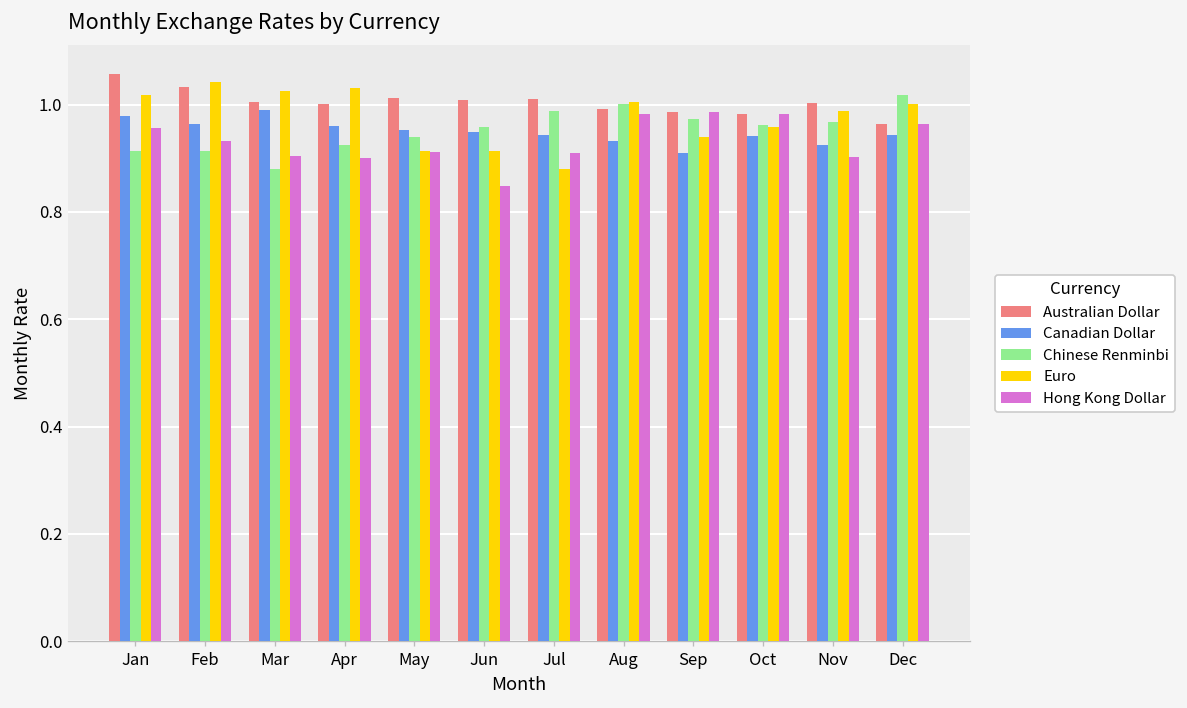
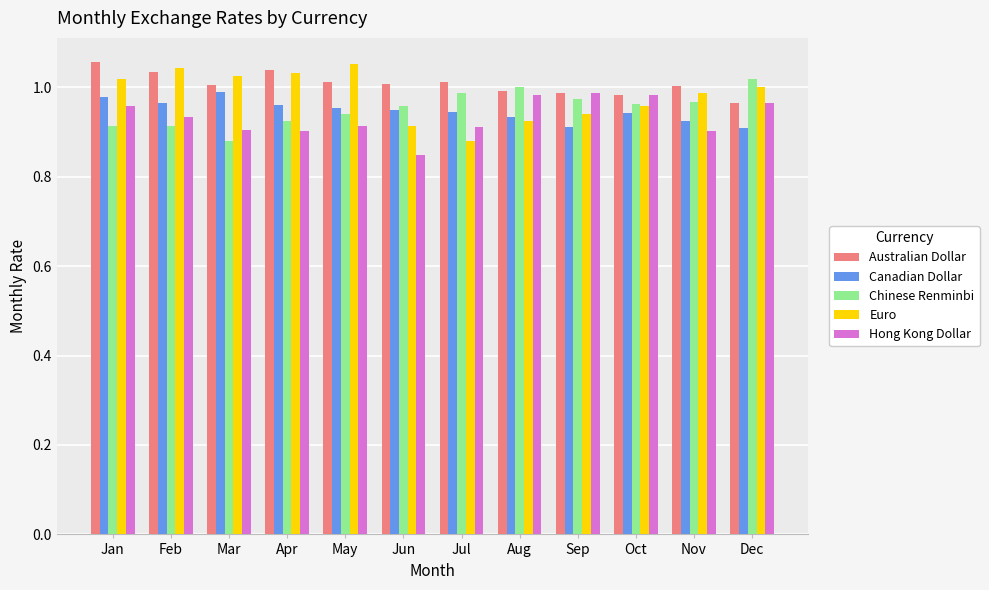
  {
    "Australian Dollar": {
      "Jan": 1.06,
      "Feb": 1.03,
      "Mar": 1.00,
-     "Apr": 1.00,
+     "Apr": 1.04,
      "May": 1.01,
      "Jun": 1.01,
      "Jul": 1.01,
      "Aug": 0.99,
      "Sep": 0.99,
      "Oct": 0.98,
      "Nov": 1.00,
      "Dec": 0.96
    },
    "Canadian Dollar": {
      "Jan": 0.98,
      "Feb": 0.96,
      "Mar": 0.99,
      "Apr": 0.96,
      "May": 0.95,
      "Jun": 0.95,
      "Jul": 0.94,
      "Aug": 0.93,
      "Sep": 0.91,
      "Oct": 0.94,
      "Nov": 0.93,
-     "Dec": 0.94
+     "Dec": 0.91
    },
    "Chinese Renminbi": {
      "Jan": 0.91,
      "Feb": 0.91,
      "Mar": 0.88,
      "Apr": 0.93,
      "May": 0.94,
      "Jun": 0.96,
      "Jul": 0.99,
      "Aug": 1.00,
      "Sep": 0.97,
      "Oct": 0.96,
      "Nov": 0.97,
      "Dec": 1.02
    },
    "Euro": {
      "Jan": 1.02,
      "Feb": 1.04,
      "Mar": 1.02,
      "Apr": 1.03,
-     "May": 0.91,
+     "May": 1.05,
      "Jun": 0.91,
      "Jul": 0.88,
-     "Aug": 1.00,
+     "Aug": 0.93,
      "Sep": 0.94,
      "Oct": 0.96,
      "Nov": 0.99,
      "Dec": 1.00
    },
    "Hong Kong Dollar": {
      "Jan": 0.96,
      "Feb": 0.93,
      "Mar": 0.90,
      "Apr": 0.90,
      "May": 0.91,
      "Jun": 0.85,
      "Jul": 0.91,
      "Aug": 0.98,
      "Sep": 0.99,
      "Oct": 0.98,
      "Nov": 0.90,
      "Dec": 0.96
    }
  }
